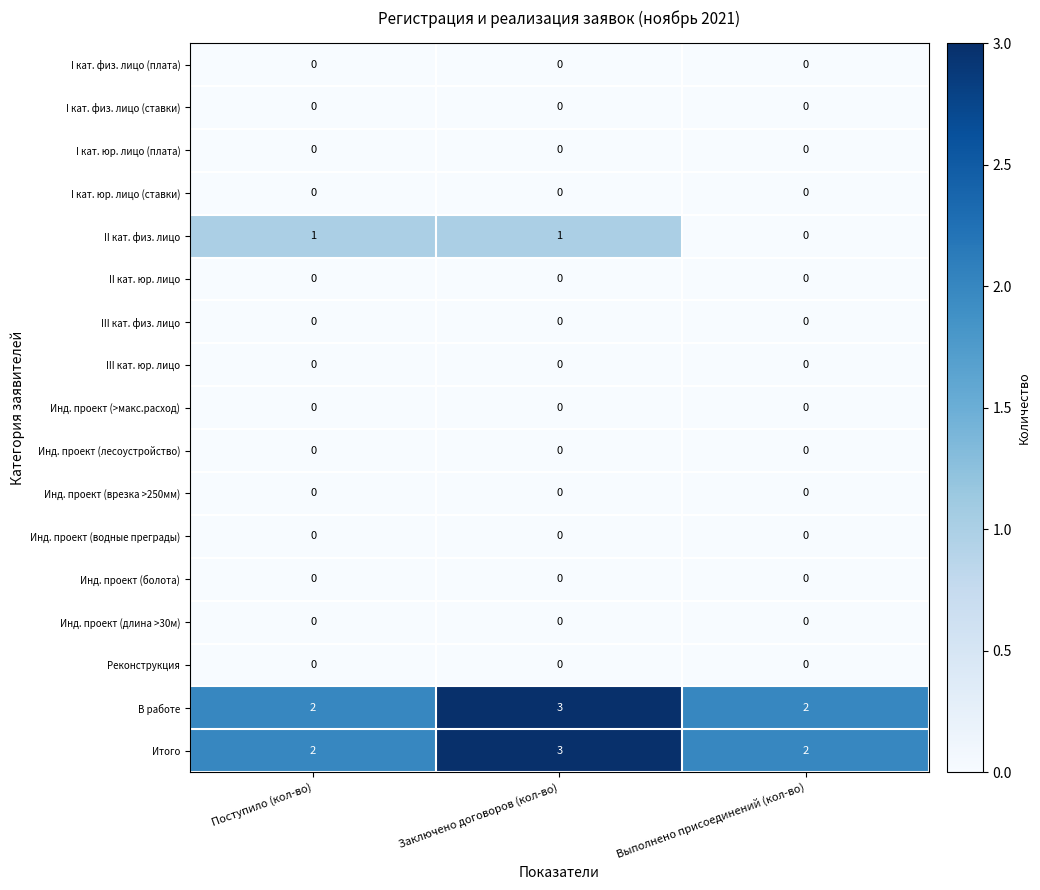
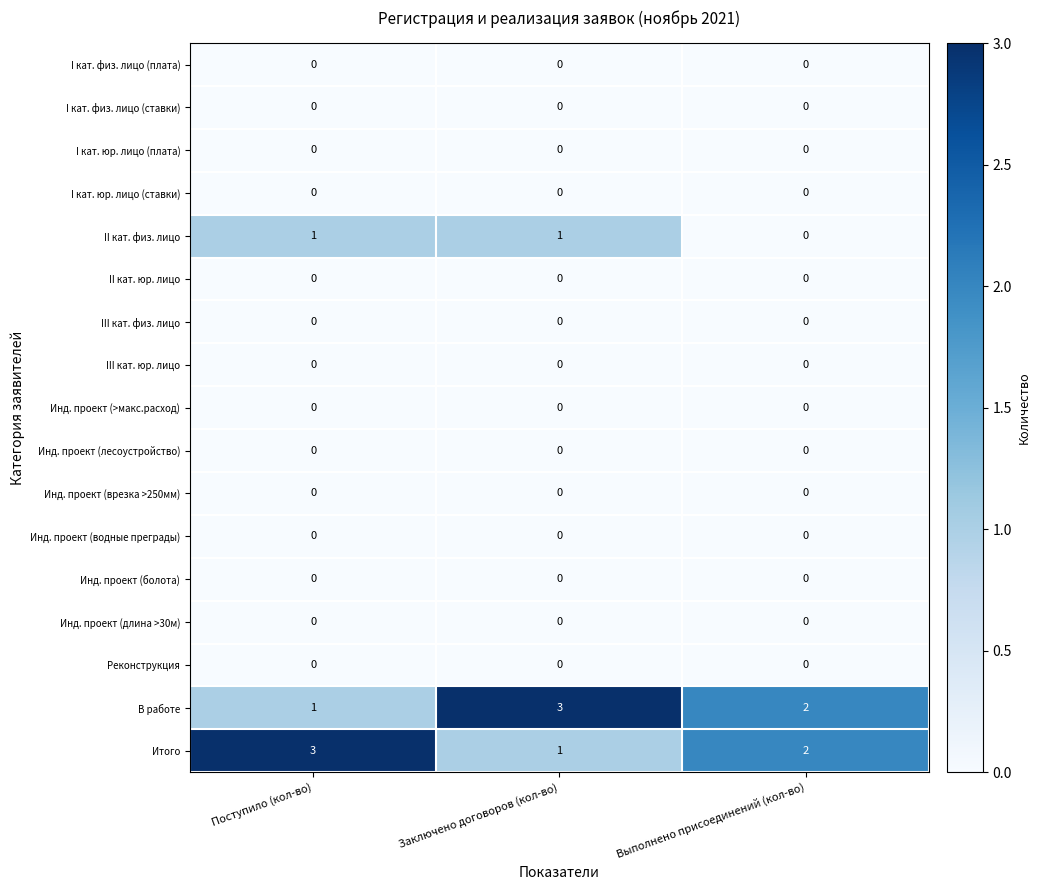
  {
    "I кат. физ. лицо (плата)": {
      "Поступило (кол-во)": 0,
      "Заключено договоров (кол-во)": 0,
      "Выполнено присоединений (кол-во)": 0
    },
    "I кат. физ. лицо (ставки)": {
      "Поступило (кол-во)": 0,
      "Заключено договоров (кол-во)": 0,
      "Выполнено присоединений (кол-во)": 0
    },
    "I кат. юр. лицо (плата)": {
      "Поступило (кол-во)": 0,
      "Заключено договоров (кол-во)": 0,
      "Выполнено присоединений (кол-во)": 0
    },
    "I кат. юр. лицо (ставки)": {
      "Поступило (кол-во)": 0,
      "Заключено договоров (кол-во)": 0,
      "Выполнено присоединений (кол-во)": 0
    },
    "II кат. физ. лицо": {
      "Поступило (кол-во)": 1,
      "Заключено договоров (кол-во)": 1,
      "Выполнено присоединений (кол-во)": 0
    },
    "II кат. юр. лицо": {
      "Поступило (кол-во)": 0,
      "Заключено договоров (кол-во)": 0,
      "Выполнено присоединений (кол-во)": 0
    },
    "III кат. физ. лицо": {
      "Поступило (кол-во)": 0,
      "Заключено договоров (кол-во)": 0,
      "Выполнено присоединений (кол-во)": 0
    },
    "III кат. юр. лицо": {
      "Поступило (кол-во)": 0,
      "Заключено договоров (кол-во)": 0,
      "Выполнено присоединений (кол-во)": 0
    },
    "Инд. проект (>макс.расход)": {
      "Поступило (кол-во)": 0,
      "Заключено договоров (кол-во)": 0,
      "Выполнено присоединений (кол-во)": 0
    },
    "Инд. проект (лесоустройство)": {
      "Поступило (кол-во)": 0,
      "Заключено договоров (кол-во)": 0,
      "Выполнено присоединений (кол-во)": 0
    },
    "Инд. проект (врезка >250мм)": {
      "Поступило (кол-во)": 0,
      "Заключено договоров (кол-во)": 0,
      "Выполнено присоединений (кол-во)": 0
    },
    "Инд. проект (водные преграды)": {
      "Поступило (кол-во)": 0,
      "Заключено договоров (кол-во)": 0,
      "Выполнено присоединений (кол-во)": 0
    },
    "Инд. проект (болота)": {
      "Поступило (кол-во)": 0,
      "Заключено договоров (кол-во)": 0,
      "Выполнено присоединений (кол-во)": 0
    },
    "Инд. проект (длина >30м)": {
      "Поступило (кол-во)": 0,
      "Заключено договоров (кол-во)": 0,
      "Выполнено присоединений (кол-во)": 0
    },
    "Реконструкция": {
      "Поступило (кол-во)": 0,
      "Заключено договоров (кол-во)": 0,
      "Выполнено присоединений (кол-во)": 0
    },
    "В работе": {
-     "Поступило (кол-во)": 2,
+     "Поступило (кол-во)": 1,
      "Заключено договоров (кол-во)": 3,
      "Выполнено присоединений (кол-во)": 2
    },
    "Итого": {
-     "Поступило (кол-во)": 2,
-     "Заключено договоров (кол-во)": 3,
+     "Поступило (кол-во)": 3,
+     "Заключено договоров (кол-во)": 1,
      "Выполнено присоединений (кол-во)": 2
    }
  }
